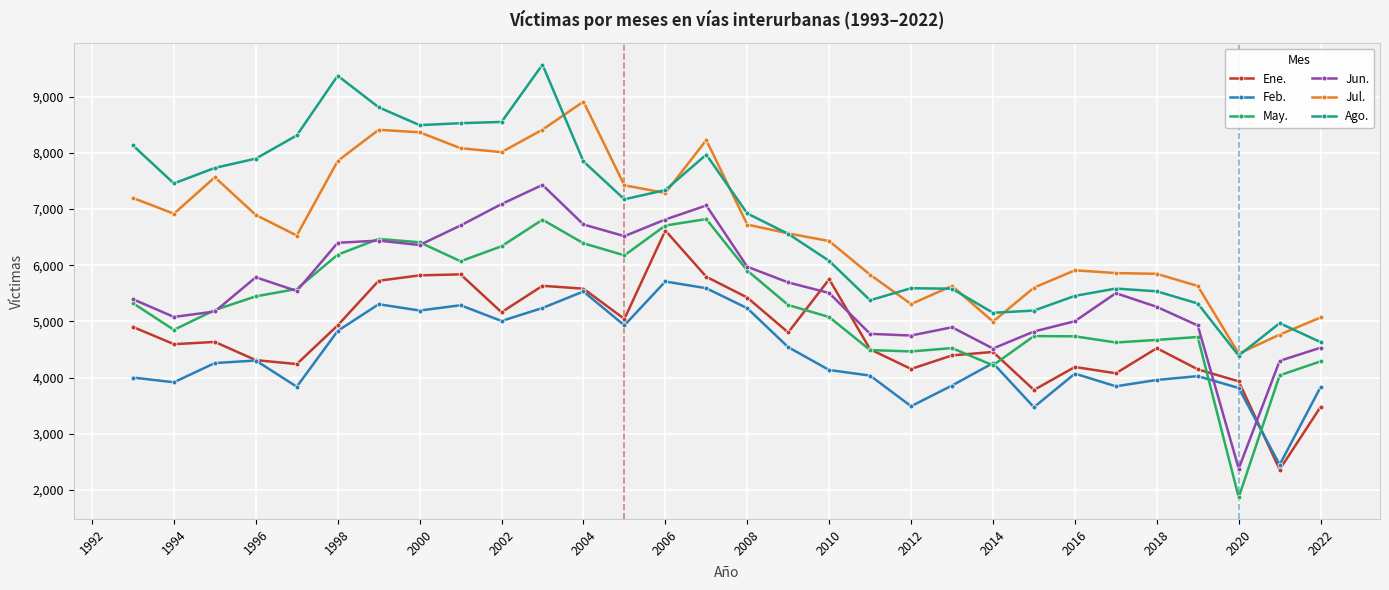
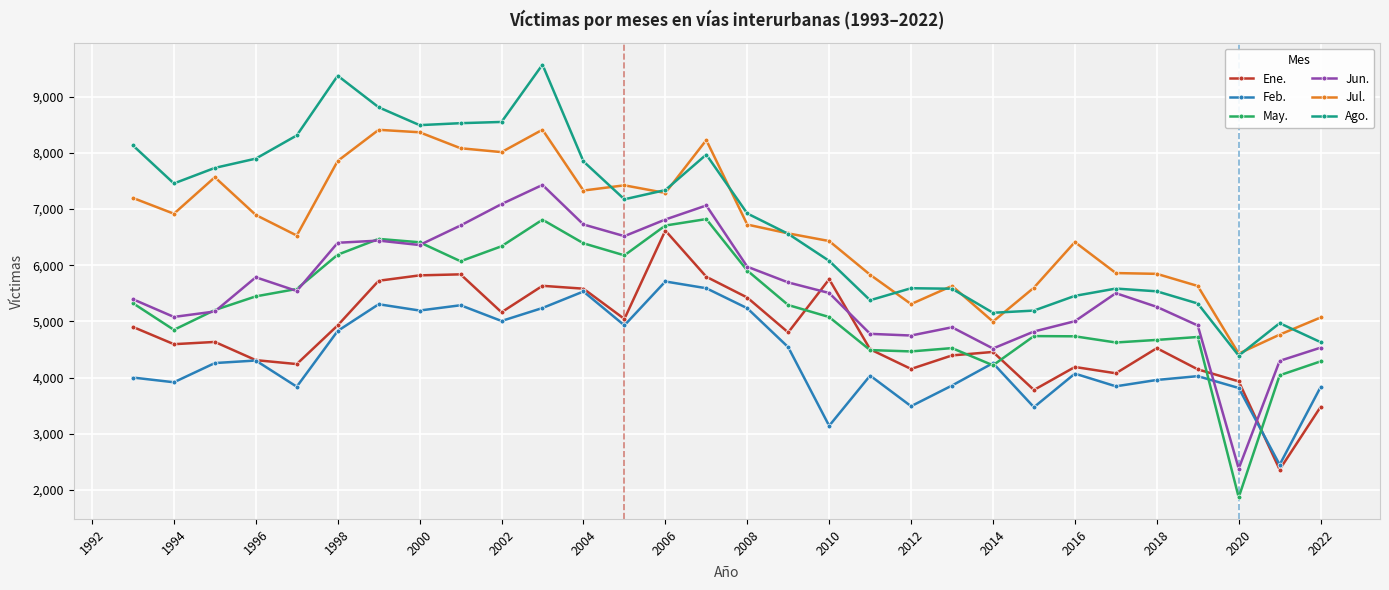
  {
    "Ene.": {
      "1994": "4,600",
      "1998": "4,900",
      "2000": "5,800",
      "2002": "5,200",
      "2004": "5,600",
      "2006": "6,600",
      "2008": "5,400",
      "2010": "5,800",
      "2012": "4,200",
      "2014": "4,500",
      "2016": "4,200",
      "2018": "4,500",
      "2020": "3,900",
      "2022": "3,500"
    },
    "Feb.": {
      "1994": "3,900",
      "1998": "4,800",
      "2000": "5,200",
      "2002": "5,000",
      "2004": "5,500",
      "2006": "5,700",
      "2008": "5,200",
-     "2010": "4,100",
+     "2010": "3,100",
      "2012": "3,500",
      "2016": "4,100",
      "2018": "4,000",
      "2020": "3,800",
      "2022": "3,800"
    },
    "Jun.": {
      "1994": "5,100",
      "1996": "5,800",
      "1998": "6,400",
      "2000": "6,400",
      "2002": "7,100",
      "2004": "6,700",
      "2006": "6,800",
      "2008": "6,000",
      "2010": "5,500",
      "2012": "4,700",
      "2014": "4,500",
      "2016": "5,000",
      "2018": "5,300",
      "2020": "2,400",
      "2022": "4,500"
    },
    "Jul.": {
      "1994": "6,900",
      "1996": "6,900",
      "1998": "7,900",
      "2000": "8,400",
      "2002": "8,000",
-     "2004": "8,900",
+     "2004": "7,300",
      "2006": "7,300",
      "2008": "6,700",
      "2010": "6,400",
      "2012": "5,300",
      "2014": "5,000",
-     "2016": "5,900",
+     "2016": "6,400",
      "2018": "5,800",
      "2022": "5,100"
    }
  }
